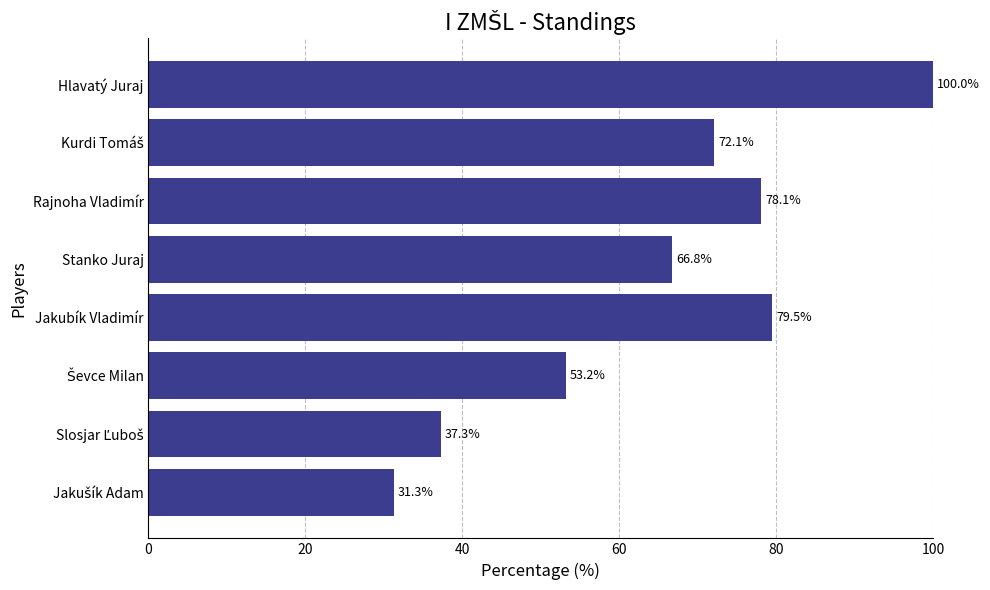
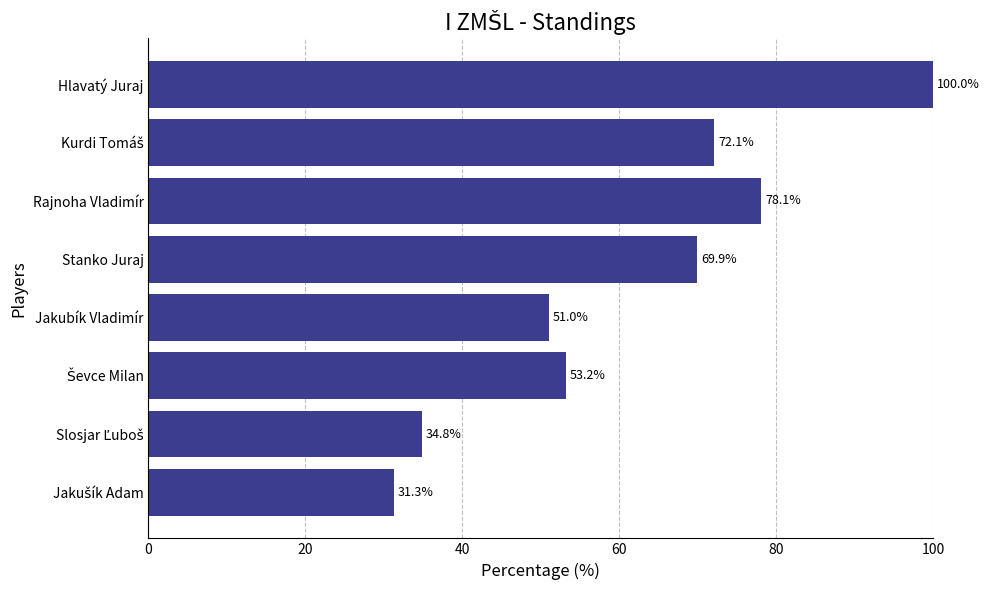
  {
    "Hlavatý Juraj": "100.0%",
    "Kurdi Tomáš": "72.1%",
    "Rajnoha Vladimír": "78.1%",
-   "Stanko Juraj": "66.8%",
-   "Jakubík Vladimír": "79.5%",
+   "Stanko Juraj": "69.9%",
+   "Jakubík Vladimír": "51.0%",
    "Ševce Milan": "53.2%",
-   "Slosjar Ľuboš": "37.3%",
+   "Slosjar Ľuboš": "34.8%",
    "Jakušík Adam": "31.3%"
  }
